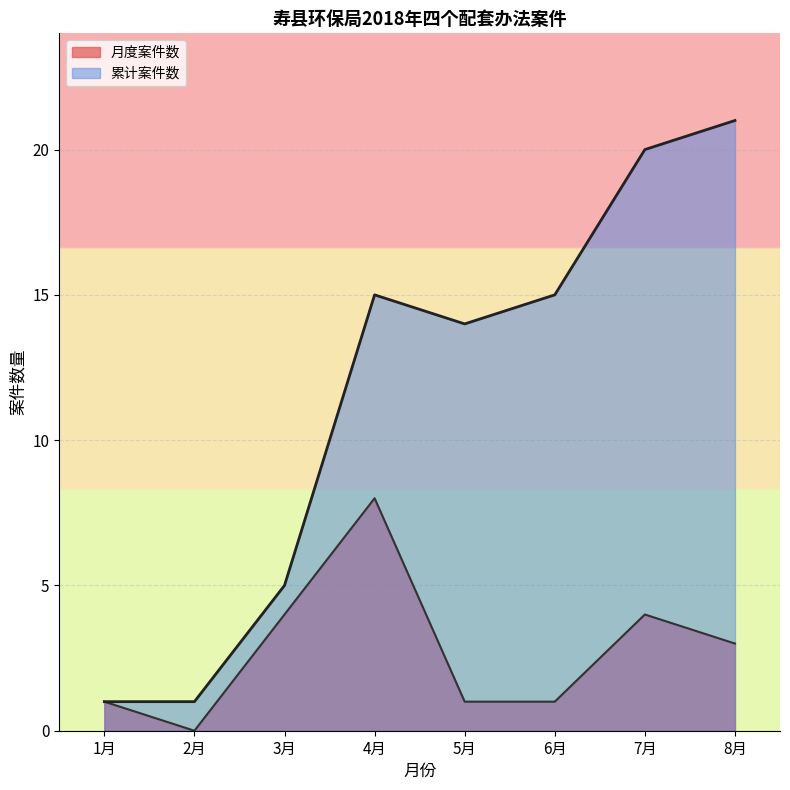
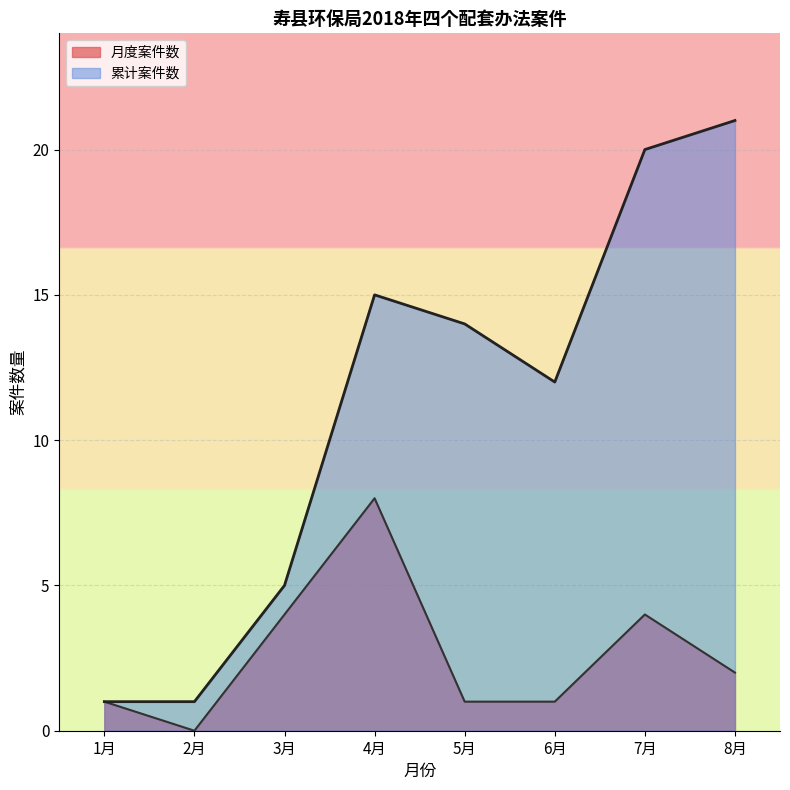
  {
    "月度案件数": {
      "2月": 0,
      "3月": 4,
      "4月": 8,
      "5月": 1,
      "6月": 1,
      "7月": 4,
-     "8月": 3
+     "8月": 2
    },
    "累计案件数": {
      "2月": 1,
      "3月": 5,
      "4月": 15,
      "5月": 14,
-     "6月": 15,
+     "6月": 12,
      "7月": 20,
      "8月": 21
    }
  }
